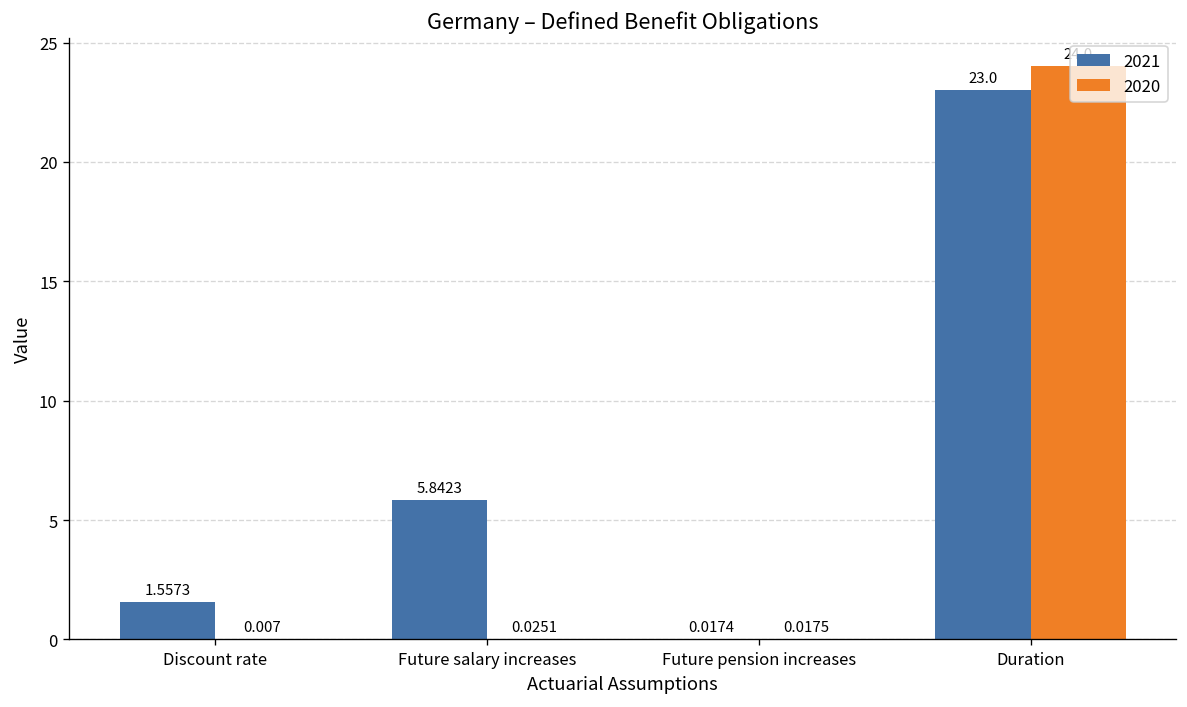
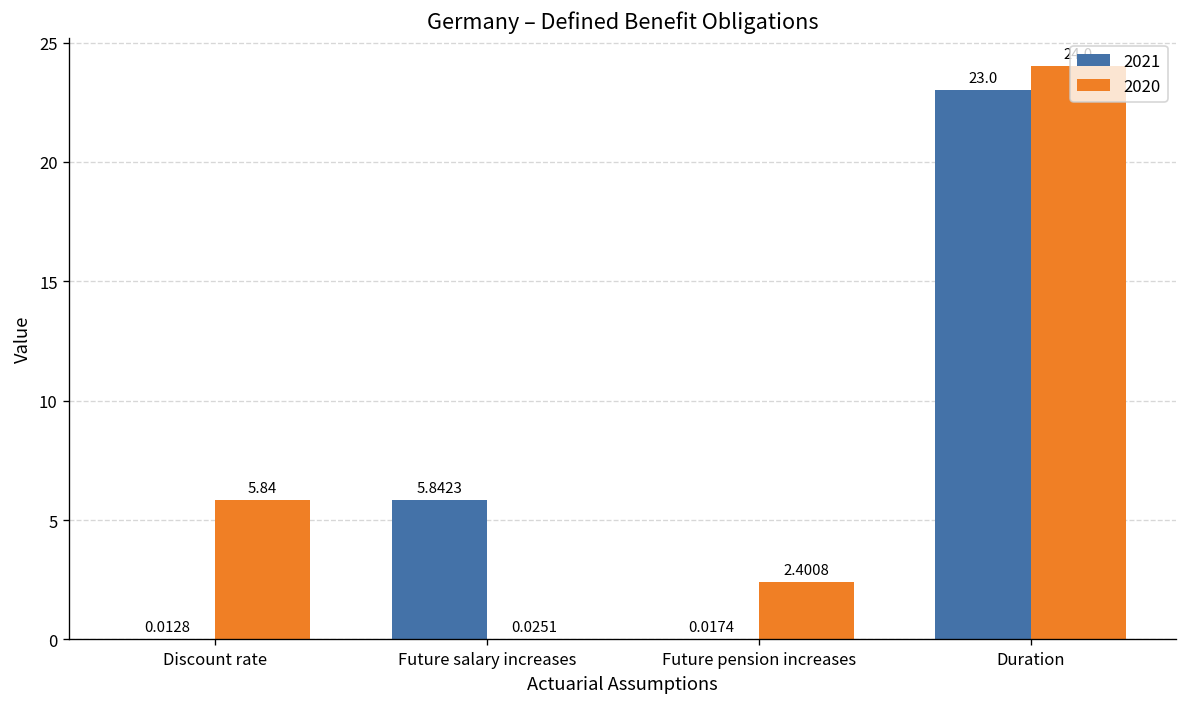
  {
    "2021": {
-     "Discount rate": 1.5573,
+     "Discount rate": 0.0128,
      "Future salary increases": 5.8423,
      "Future pension increases": 0.0174,
      "Duration": 23.0
    },
    "2020": {
-     "Discount rate": 0.007,
+     "Discount rate": 5.84,
      "Future salary increases": 0.0251,
-     "Future pension increases": 0.0175
+     "Future pension increases": 2.4008
    }
  }
